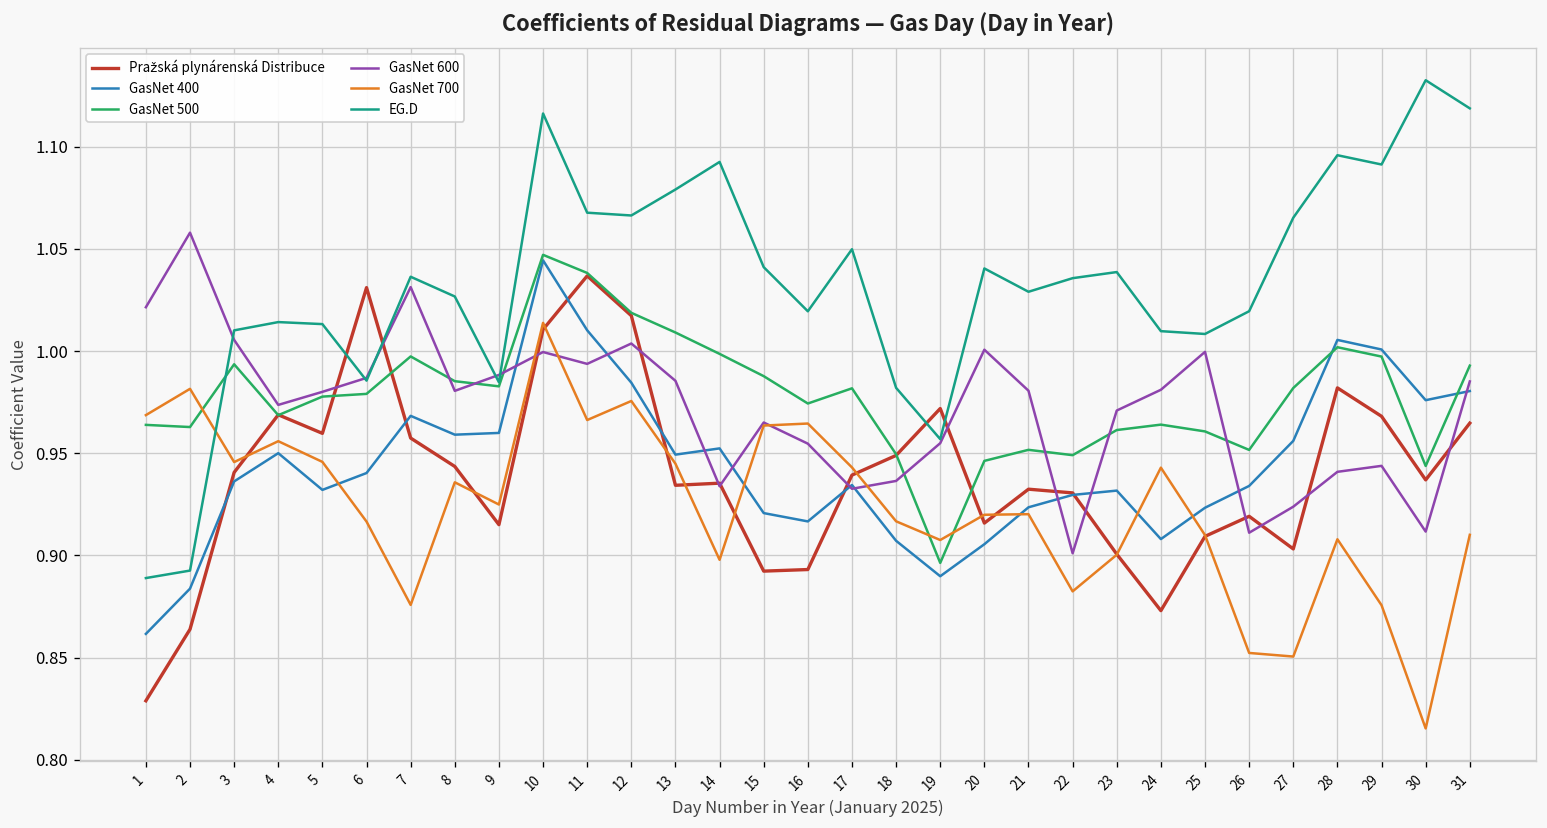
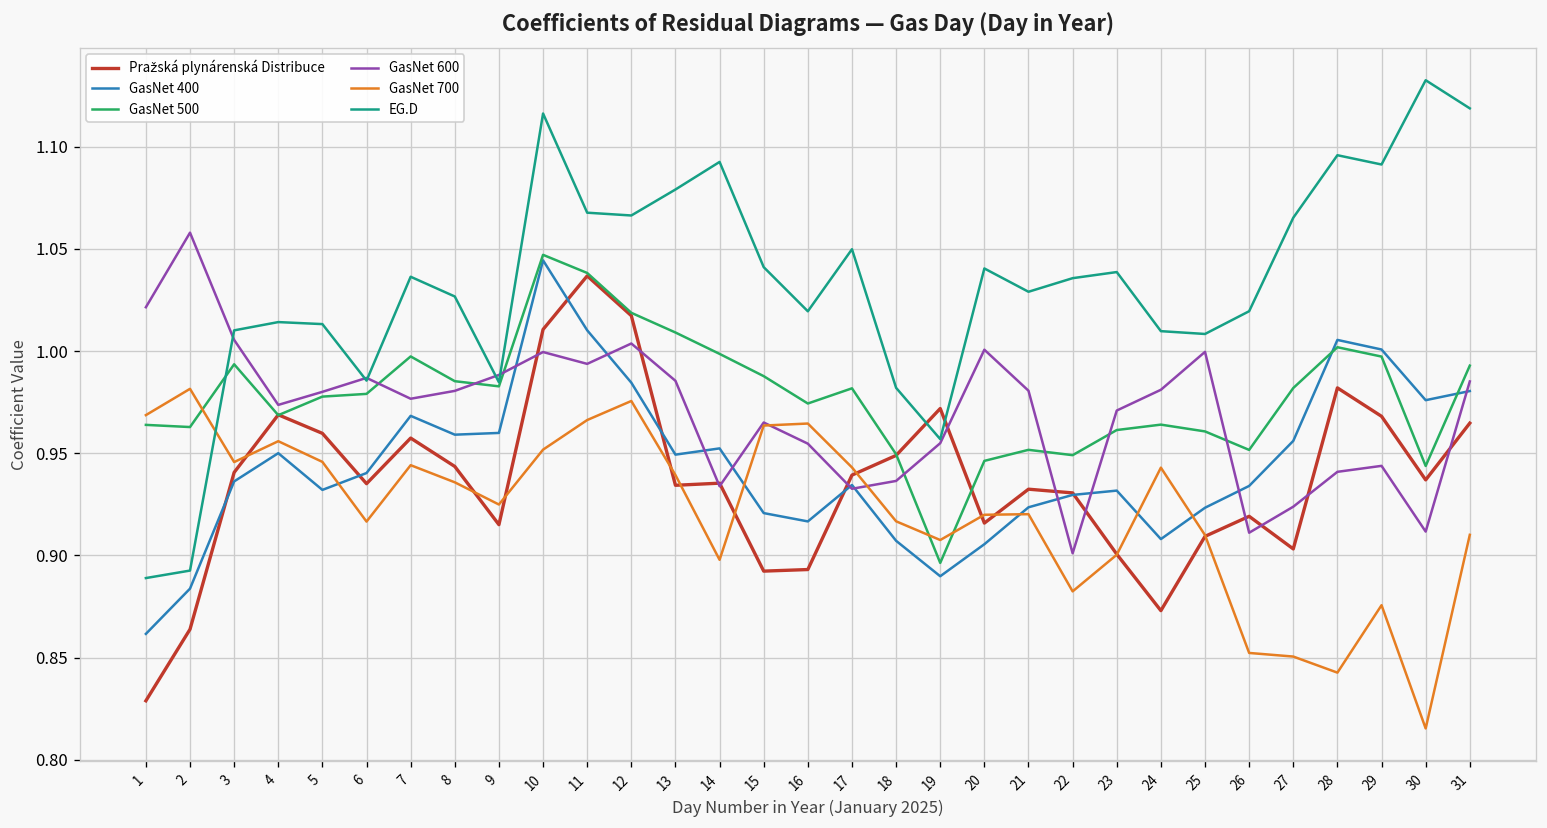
  {
    "Pražská plynárenská Distribuce": {
      "1": 0.829,
      "2": 0.864,
      "3": 0.941,
      "5": 0.960,
-     "6": 1.031,
+     "6": 0.935,
      "7": 0.957,
      "8": 0.944,
      "9": 0.915,
      "10": 1.011,
      "13": 0.934,
      "14": 0.935,
      "15": 0.892,
      "16": 0.893,
      "17": 0.939,
      "19": 0.972,
      "20": 0.916,
      "21": 0.932,
      "24": 0.873,
      "26": 0.919,
      "27": 0.903,
      "28": 0.982,
      "29": 0.968,
      "30": 0.937,
      "31": 0.965
    },
    "GasNet 400": {
      "1": 0.862,
      "2": 0.884,
      "3": 0.936,
      "4": 0.950,
      "5": 0.932,
      "6": 0.940,
      "7": 0.968,
      "8": 0.959,
      "9": 0.960,
      "10": 1.044,
      "11": 1.010,
      "12": 0.985,
      "13": 0.949,
      "14": 0.952,
      "15": 0.921,
      "16": 0.917,
      "17": 0.934,
      "18": 0.907,
      "19": 0.890,
      "20": 0.905,
      "21": 0.924,
      "23": 0.932,
      "24": 0.908,
      "25": 0.923,
      "26": 0.934,
      "27": 0.956,
      "28": 1.005,
      "29": 1.001,
      "30": 0.976,
      "31": 0.980
    },
    "GasNet 600": {
      "1": 1.021,
      "2": 1.058,
      "3": 1.005,
      "4": 0.974,
      "5": 0.980,
-     "7": 1.031,
+     "7": 0.977,
      "8": 0.981,
      "9": 0.988,
      "10": 1.000,
      "11": 0.994,
      "12": 1.004,
      "13": 0.985,
      "14": 0.934,
      "16": 0.955,
      "17": 0.933,
      "18": 0.936,
      "19": 0.955,
      "20": 1.001,
      "21": 0.981,
      "22": 0.901,
      "23": 0.971,
      "24": 0.981,
      "25": 1.000,
      "26": 0.911,
      "27": 0.924,
      "28": 0.941,
      "29": 0.944,
      "30": 0.912,
      "31": 0.985
    },
    "GasNet 700": {
      "1": 0.969,
      "2": 0.982,
      "3": 0.946,
      "4": 0.956,
      "5": 0.946,
      "6": 0.917,
-     "7": 0.876,
+     "7": 0.944,
      "8": 0.936,
      "9": 0.925,
-     "10": 1.014,
+     "10": 0.952,
      "11": 0.966,
      "12": 0.976,
-     "13": 0.945,
+     "13": 0.939,
      "14": 0.898,
      "16": 0.965,
      "17": 0.943,
      "18": 0.917,
      "19": 0.908,
      "20": 0.920,
      "21": 0.920,
      "22": 0.882,
      "24": 0.943,
      "26": 0.852,
      "27": 0.851,
-     "28": 0.908,
+     "28": 0.843,
      "29": 0.876,
      "30": 0.815,
      "31": 0.910
    }
  }
